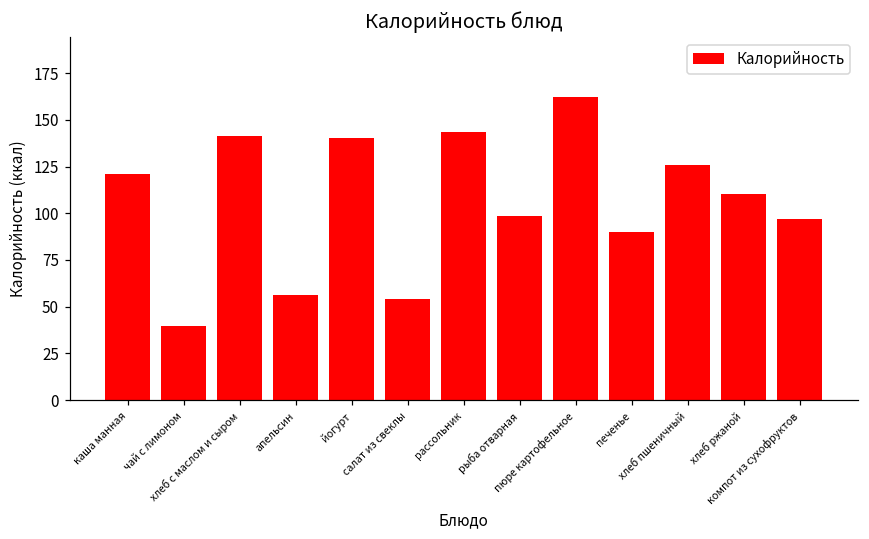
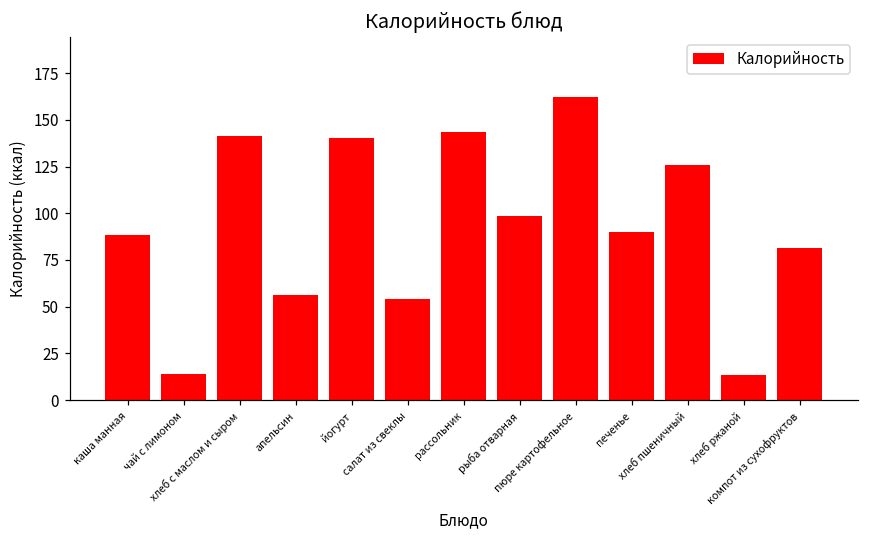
  {
-   "каша манная": 121,
-   "чай с лимоном": 40,
+   "каша манная": 89,
+   "чай с лимоном": 14,
    "хлеб с маслом и сыром": 141,
    "апельсин": 56,
    "йогурт": 140,
    "салат из свеклы": 54,
    "рассольник": 143,
    "рыба отварная": 99,
    "пюре картофельное": 162,
    "печенье": 90,
    "хлеб пшеничный": 126,
-   "хлеб ржаной": 111,
-   "компот из сухофруктов": 97
+   "хлеб ржаной": 14,
+   "компот из сухофруктов": 81
  }
